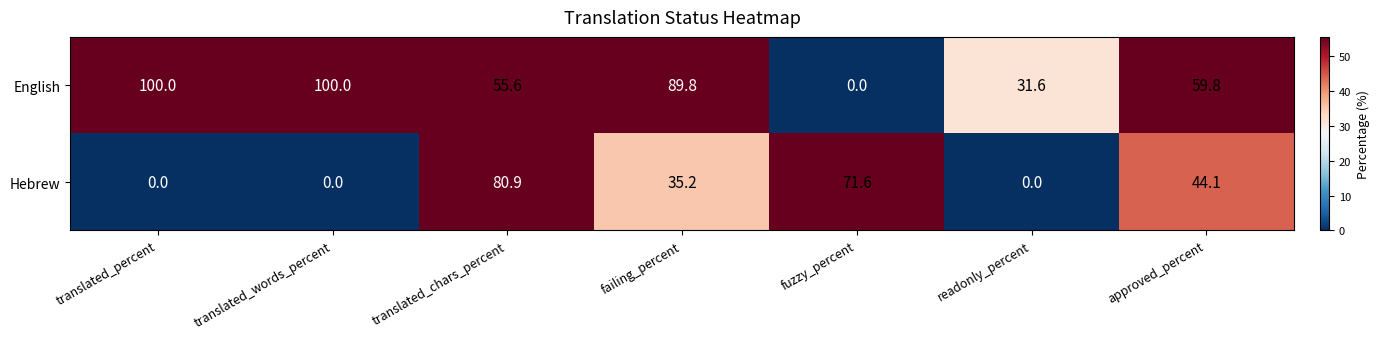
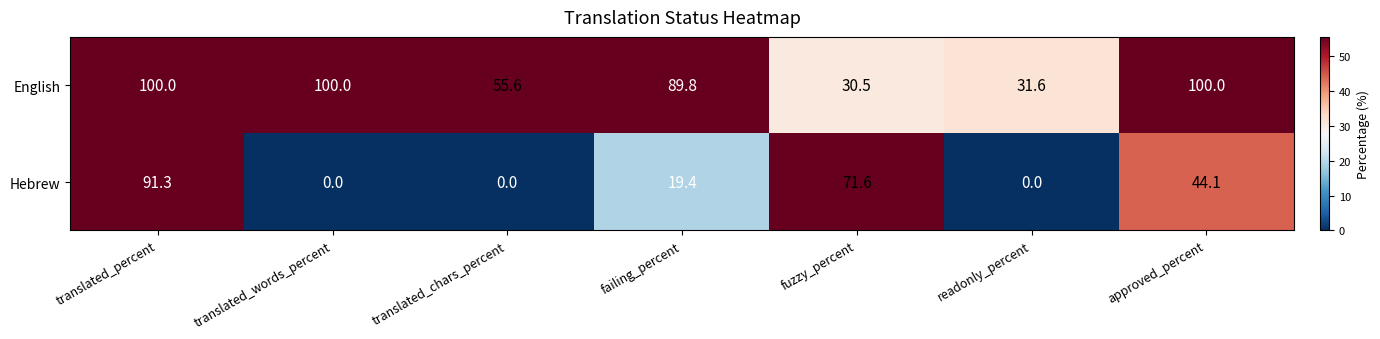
  {
    "English": {
      "translated_percent": 100.0,
      "translated_words_percent": 100.0,
      "translated_chars_percent": 55.6,
      "failing_percent": 89.8,
-     "fuzzy_percent": 0.0,
+     "fuzzy_percent": 30.5,
      "readonly_percent": 31.6,
-     "approved_percent": 59.8
+     "approved_percent": 100.0
    },
    "Hebrew": {
-     "translated_percent": 0.0,
+     "translated_percent": 91.3,
      "translated_words_percent": 0.0,
-     "translated_chars_percent": 80.9,
-     "failing_percent": 35.2,
+     "translated_chars_percent": 0.0,
+     "failing_percent": 19.4,
      "fuzzy_percent": 71.6,
      "readonly_percent": 0.0,
      "approved_percent": 44.1
    }
  }
